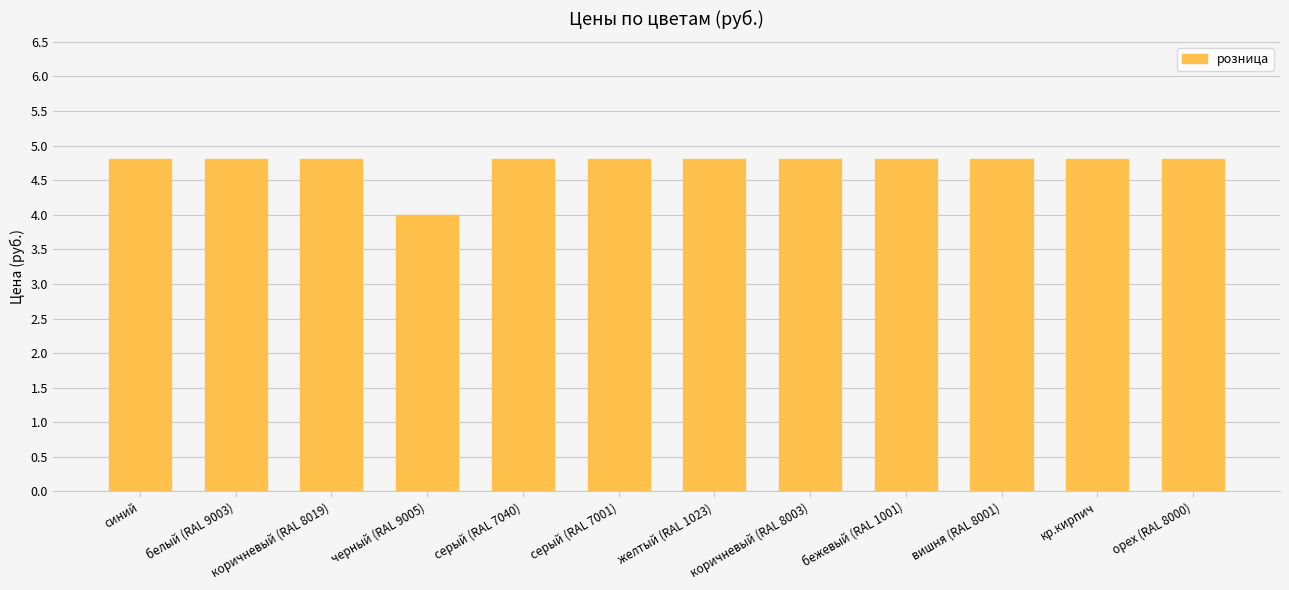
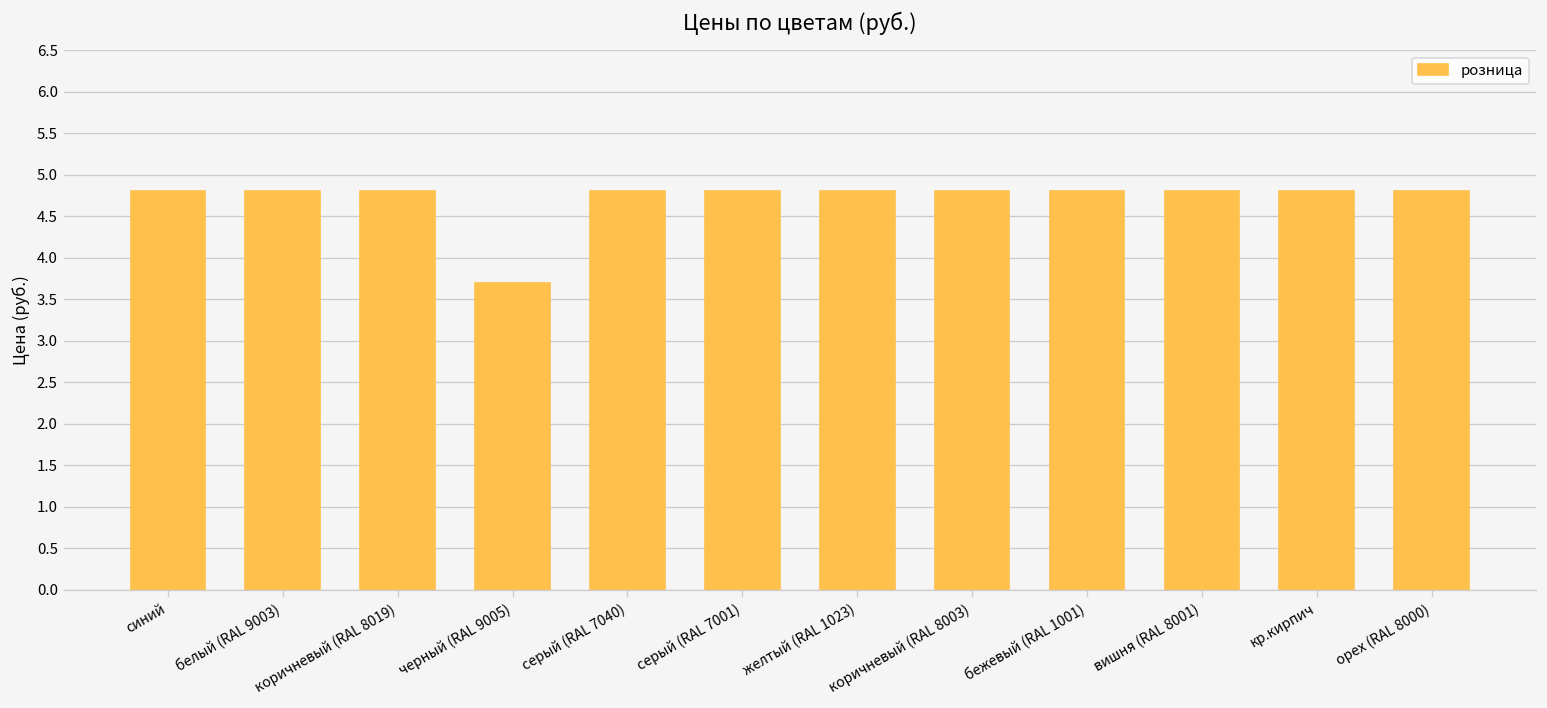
  {
    "синий": 4.8,
    "белый (RAL 9003)": 4.8,
    "коричневый (RAL 8019)": 4.8,
-   "черный (RAL 9005)": 4.0,
+   "черный (RAL 9005)": 3.7,
    "серый (RAL 7040)": 4.8,
    "серый (RAL 7001)": 4.8,
    "желтый (RAL 1023)": 4.8,
    "коричневый (RAL 8003)": 4.8,
    "бежевый (RAL 1001)": 4.8,
    "вишня (RAL 8001)": 4.8,
    "кр.кирпич": 4.8,
    "орех (RAL 8000)": 4.8
  }
